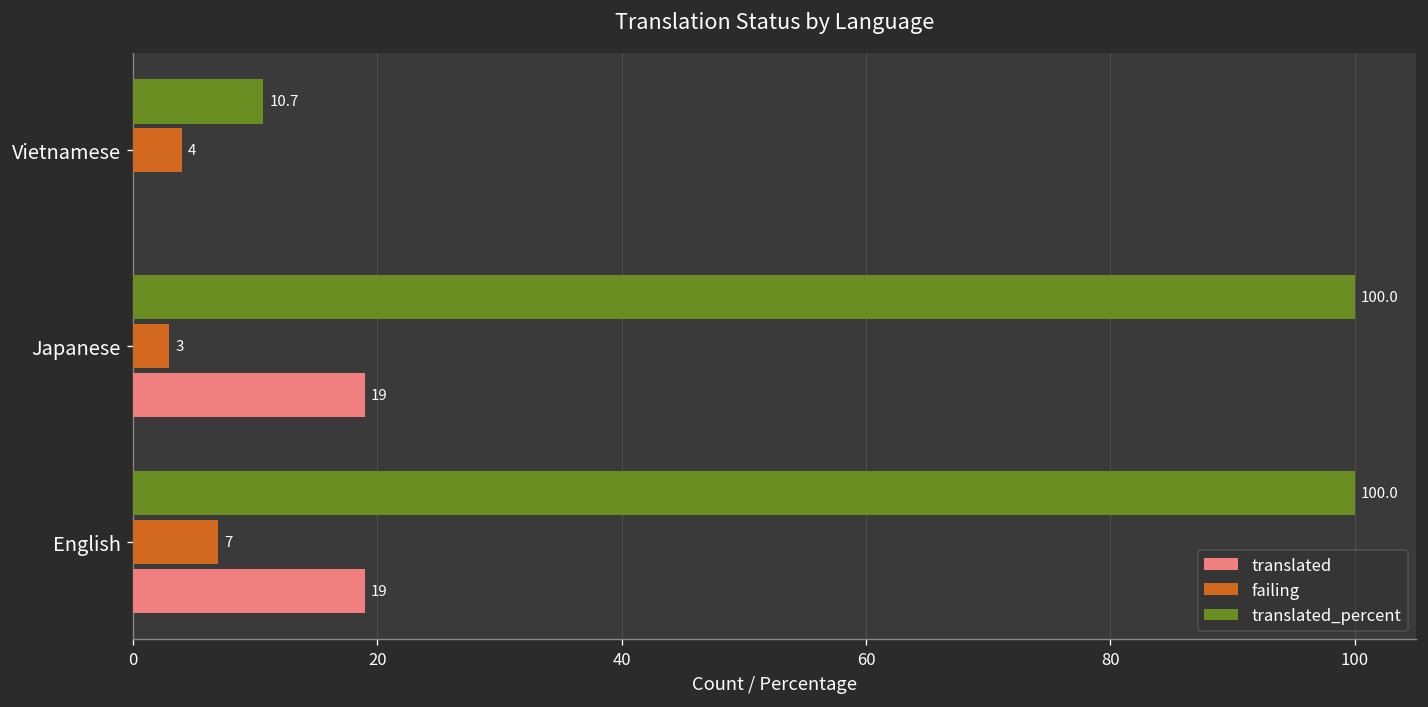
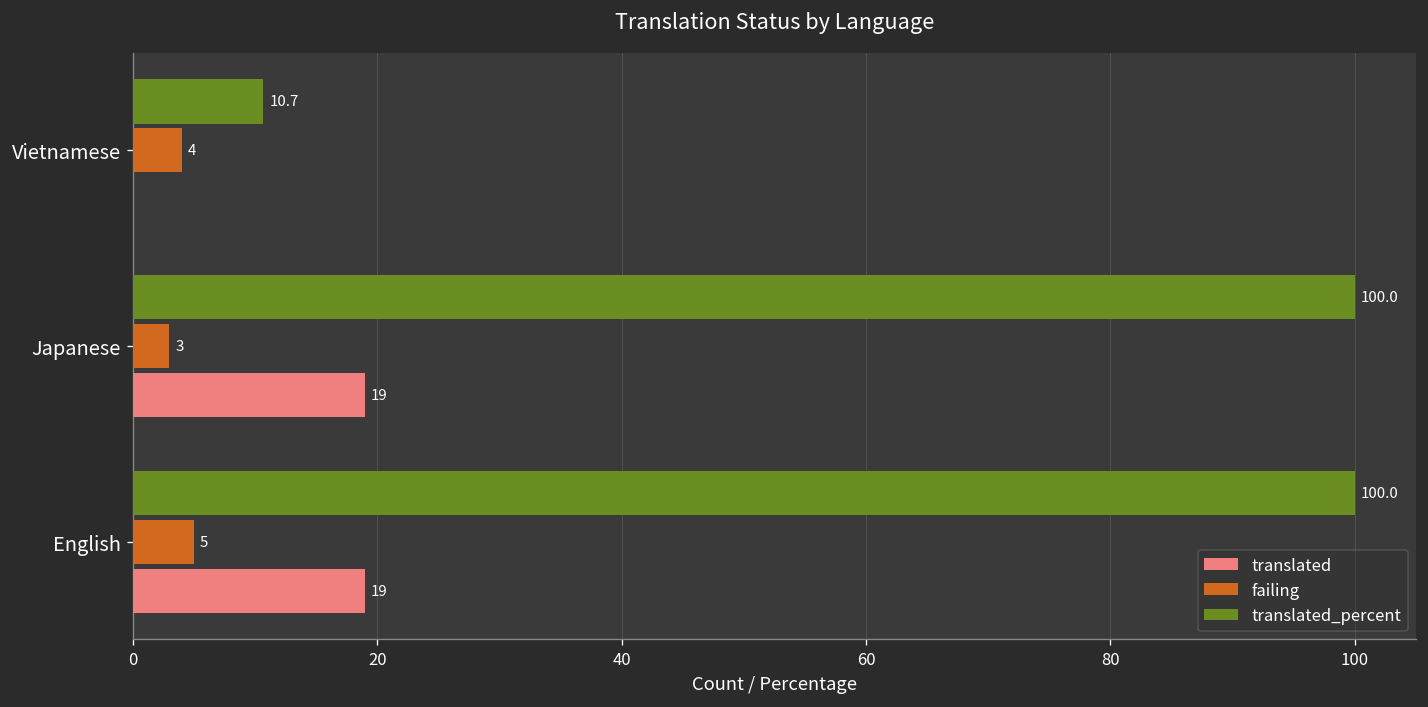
  {
    "translated": {
      "Japanese": 19,
      "English": 19
    },
    "failing": {
      "Vietnamese": 4,
      "Japanese": 3,
-     "English": 7
+     "English": 5
    },
    "translated_percent": {
      "Vietnamese": 10.7,
      "Japanese": 100.0,
      "English": 100.0
    }
  }
